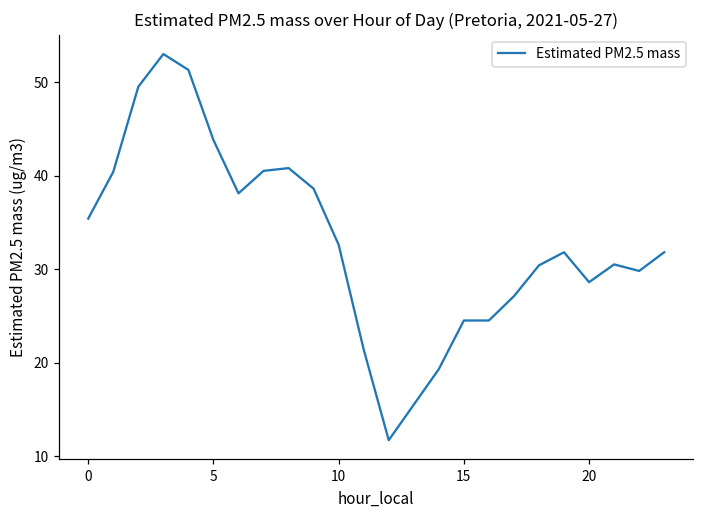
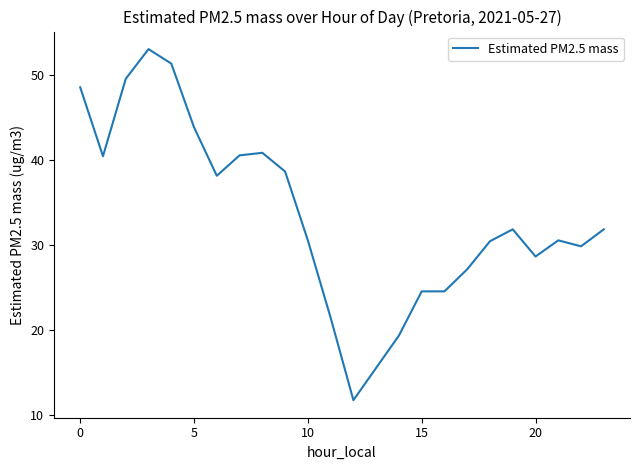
  {
-   "0": 35,
+   "0": 49,
    "5": 44,
-   "10": 33,
+   "10": 31,
    "15": 25,
    "20": 29
  }
